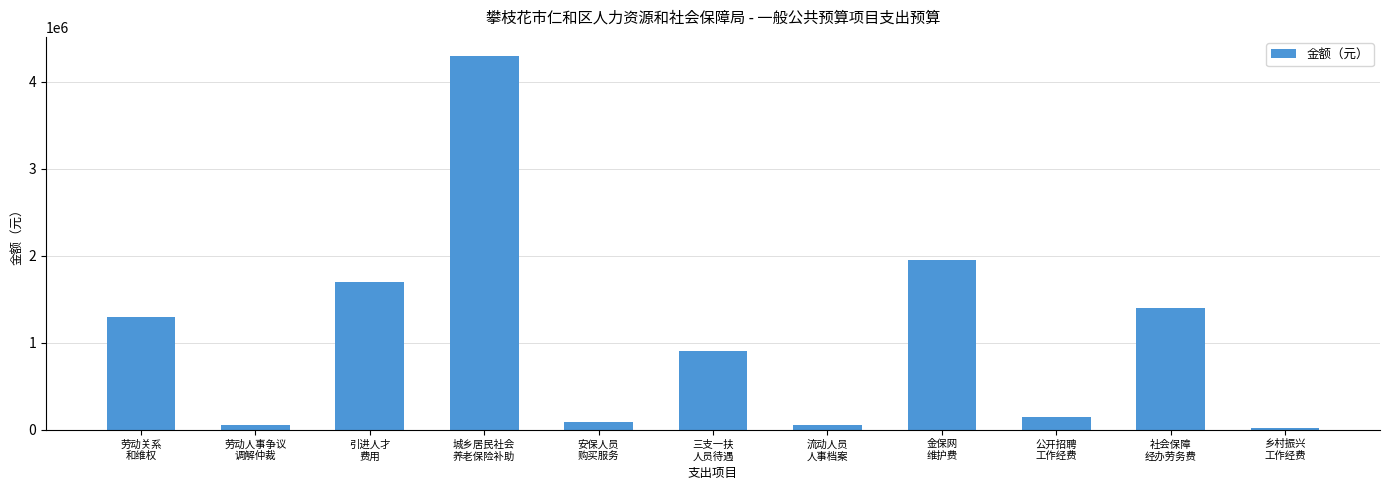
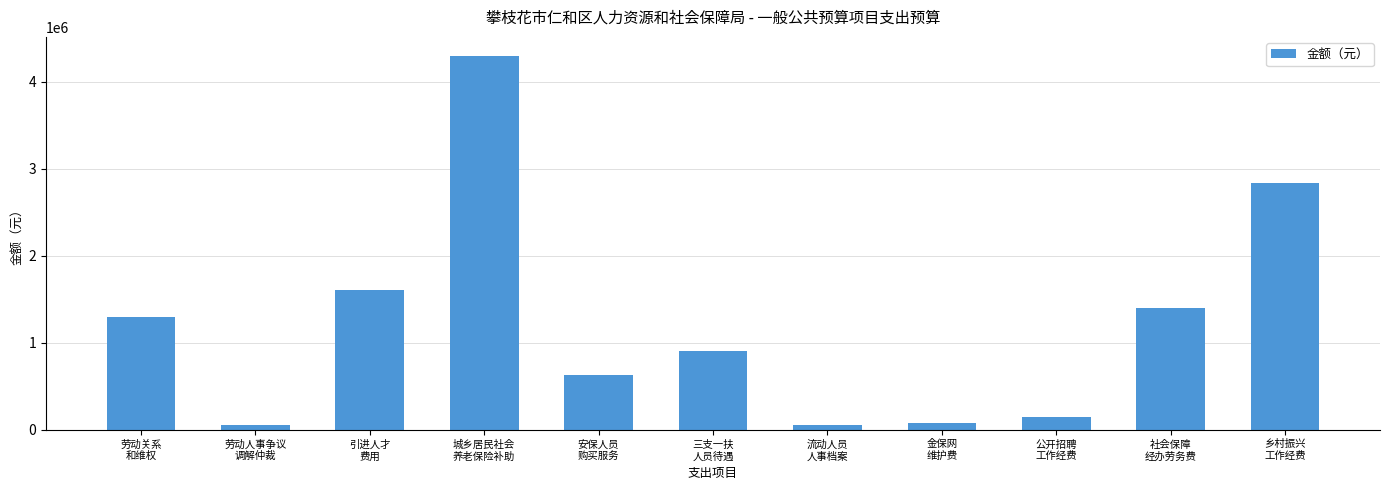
  {
    "劳动关系 和维权": 1300000,
    "劳动人事争议 调解仲裁": 100000,
-   "引进人才 费用": 1700000,
+   "引进人才 费用": 1600000,
    "城乡居民社会 养老保险补助": 4300000,
-   "安保人员 购买服务": 100000,
+   "安保人员 购买服务": 600000,
    "三支一扶 人员待遇": 900000,
    "流动人员 人事档案": 100000,
-   "金保网 维护费": 2000000,
+   "金保网 维护费": 100000,
    "公开招聘 工作经费": 200000,
    "社会保障 经办劳务费": 1400000,
-   "乡村振兴 工作经费": 0
+   "乡村振兴 工作经费": 2800000
  }
